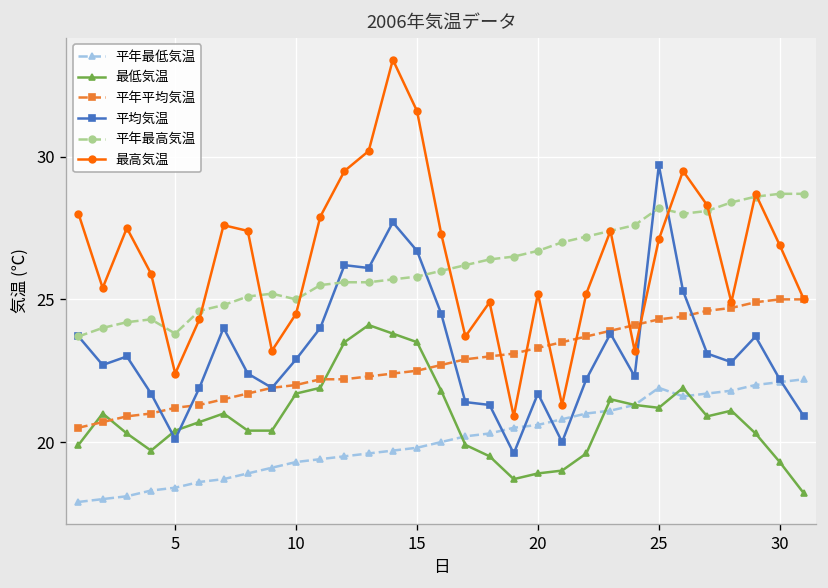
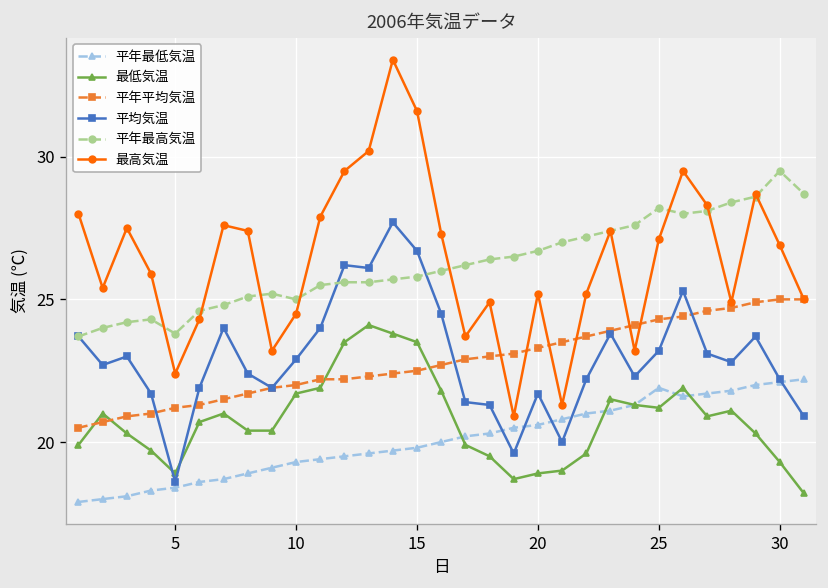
  {
    "平年最低気温": {
      "5": 18.4,
      "10": 19.3,
      "15": 19.8,
      "20": 20.6,
      "25": 21.9
    },
    "最低気温": {
-     "5": 20.4,
+     "5": 18.9,
      "10": 21.7,
      "15": 23.5,
      "20": 18.9,
      "25": 21.2,
      "30": 19.3
    },
    "平均気温": {
-     "5": 20.1,
+     "5": 18.6,
      "10": 22.9,
      "15": 26.7,
      "20": 21.7,
-     "25": 29.7
+     "25": 23.2
    },
    "平年最高気温": {
      "5": 23.8,
      "10": 25.0,
      "15": 25.8,
      "20": 26.7,
      "25": 28.2,
-     "30": 28.7
+     "30": 29.5
    }
  }
